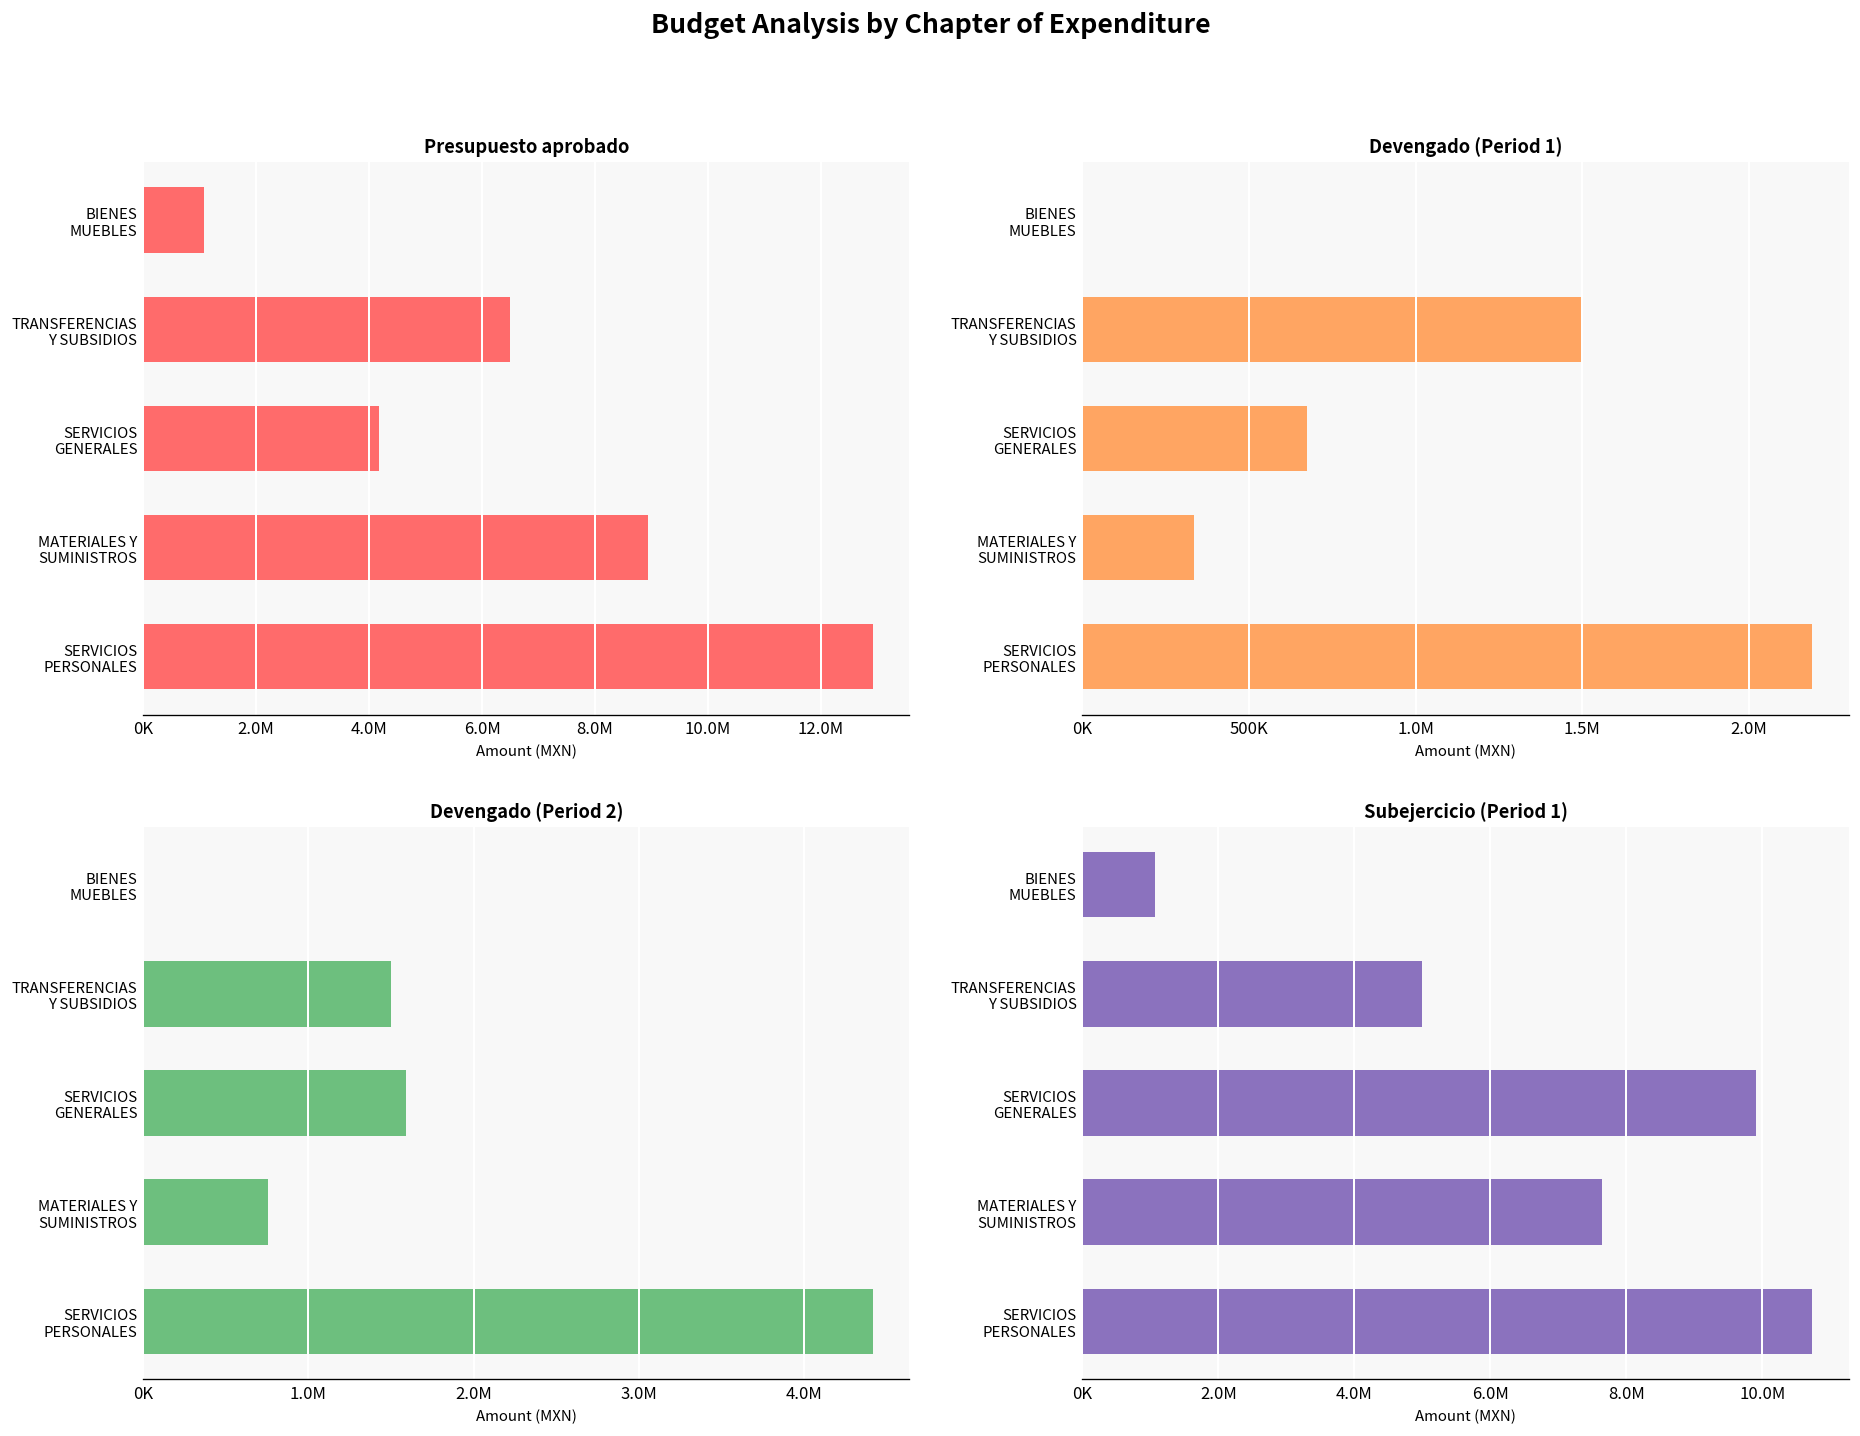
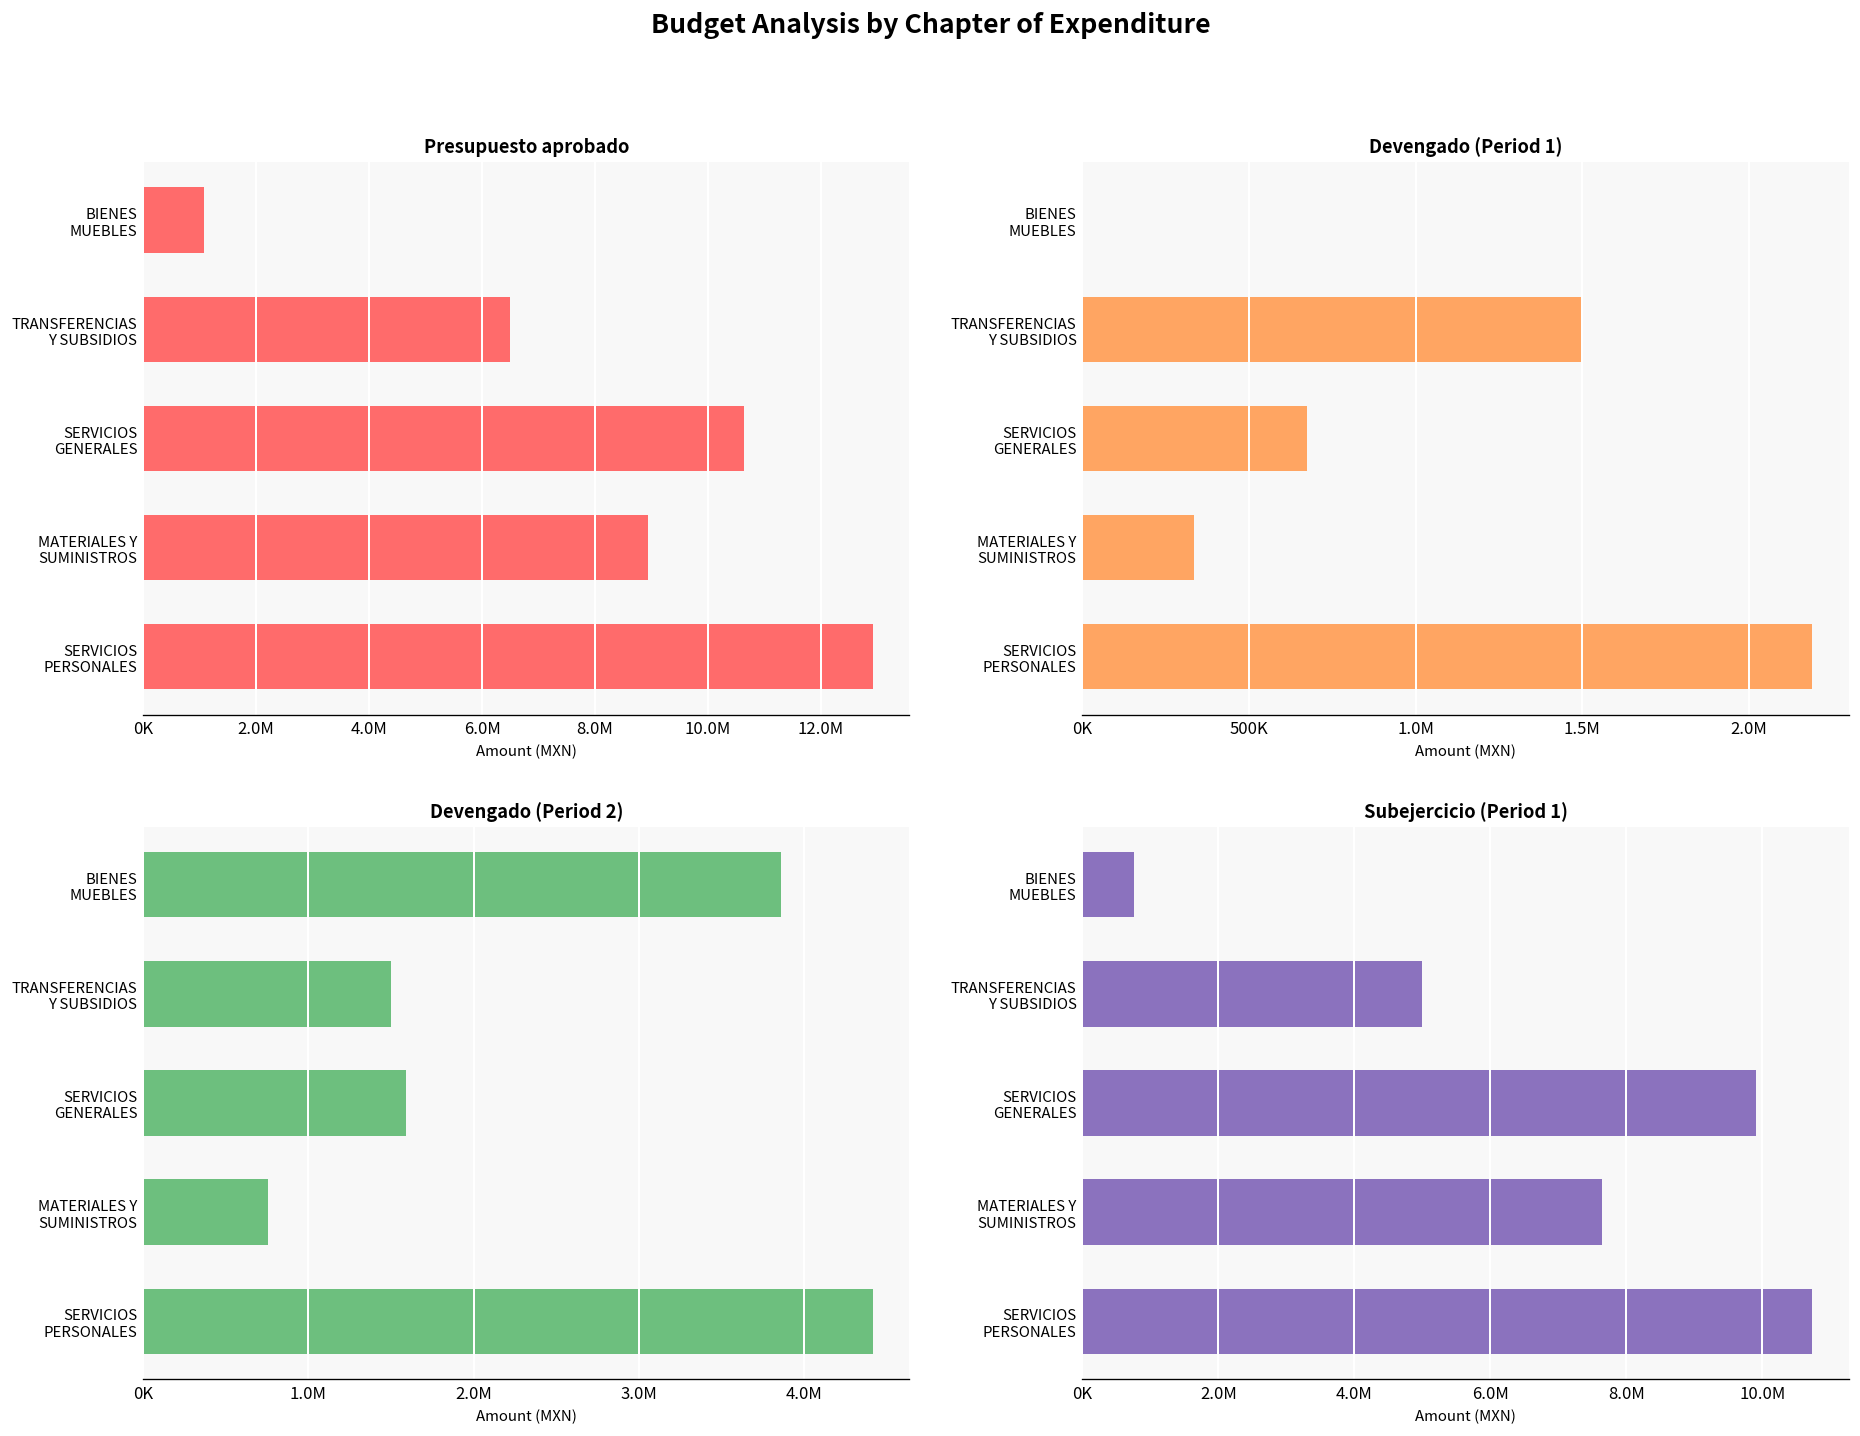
  {
    "Presupuesto aprobado": {
      "BIENES MUEBLES": 1100000,
      "TRANSFERENCIAS Y SUBSIDIOS": 6500000,
-     "SERVICIOS GENERALES": 4200000,
+     "SERVICIOS GENERALES": 10600000,
      "MATERIALES Y SUMINISTROS": 8900000,
      "SERVICIOS PERSONALES": 12900000
    },
    "Devengado (Period 1)": {
      "BIENES MUEBLES": 0,
      "TRANSFERENCIAS Y SUBSIDIOS": 1500000,
      "SERVICIOS GENERALES": 670000,
      "MATERIALES Y SUMINISTROS": 340000,
      "SERVICIOS PERSONALES": 2190000
    },
    "Devengado (Period 2)": {
-     "BIENES MUEBLES": 0,
+     "BIENES MUEBLES": 3860000,
      "TRANSFERENCIAS Y SUBSIDIOS": 1500000,
      "SERVICIOS GENERALES": 1590000,
      "MATERIALES Y SUMINISTROS": 760000,
      "SERVICIOS PERSONALES": 4420000
    },
    "Subejercicio (Period 1)": {
-     "BIENES MUEBLES": 1100000,
+     "BIENES MUEBLES": 800000,
      "TRANSFERENCIAS Y SUBSIDIOS": 5000000,
      "SERVICIOS GENERALES": 9900000,
      "MATERIALES Y SUMINISTROS": 7600000,
      "SERVICIOS PERSONALES": 10700000
    }
  }
